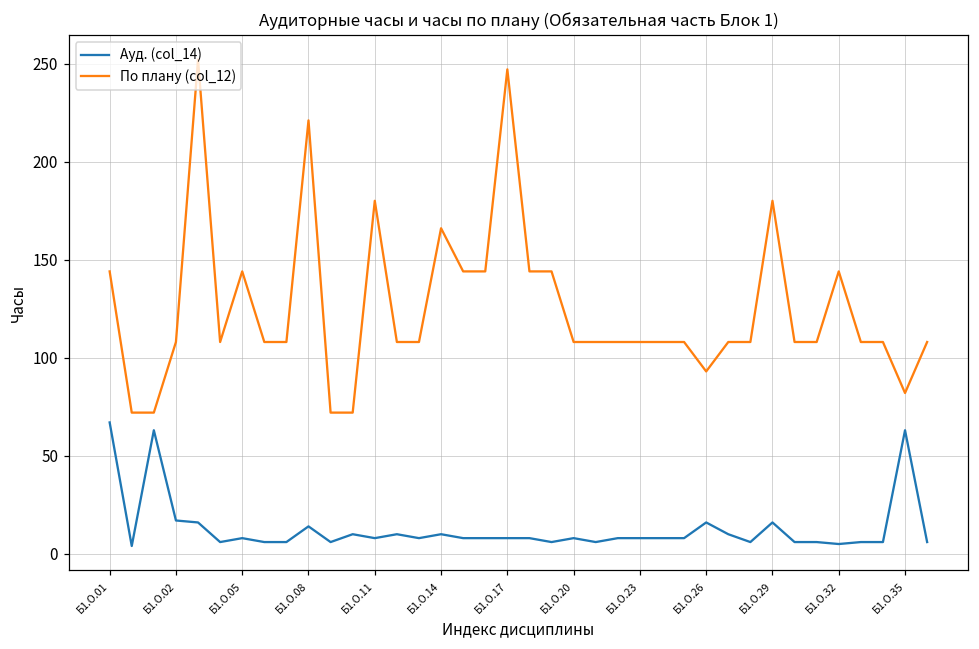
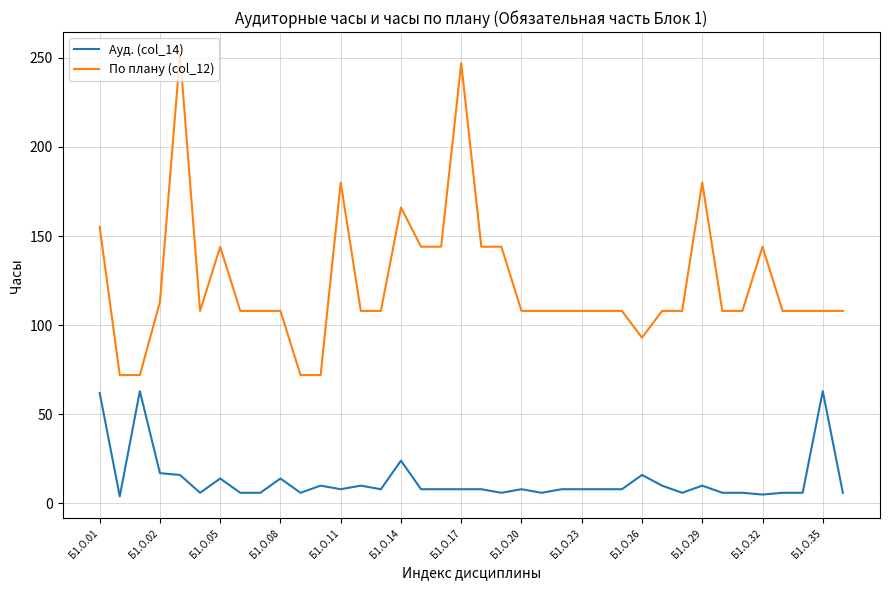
  {
    "Ауд. (col_14)": {
-     "Б1.О.01": 67,
+     "Б1.О.01": 62,
      "Б1.О.02": 17,
-     "Б1.О.05": 8,
+     "Б1.О.05": 14,
      "Б1.О.08": 14,
      "Б1.О.11": 8,
-     "Б1.О.14": 10,
+     "Б1.О.14": 24,
      "Б1.О.17": 8,
      "Б1.О.20": 8,
      "Б1.О.23": 8,
      "Б1.О.26": 16,
-     "Б1.О.29": 16,
+     "Б1.О.29": 10,
      "Б1.О.32": 5,
      "Б1.О.35": 63
    },
    "По плану (col_12)": {
-     "Б1.О.01": 144,
-     "Б1.О.02": 108,
+     "Б1.О.01": 155,
+     "Б1.О.02": 113,
      "Б1.О.05": 144,
-     "Б1.О.08": 221,
+     "Б1.О.08": 108,
      "Б1.О.11": 180,
      "Б1.О.14": 166,
      "Б1.О.17": 247,
      "Б1.О.20": 108,
      "Б1.О.23": 108,
      "Б1.О.26": 93,
      "Б1.О.29": 180,
      "Б1.О.32": 144,
-     "Б1.О.35": 82
+     "Б1.О.35": 108
    }
  }
